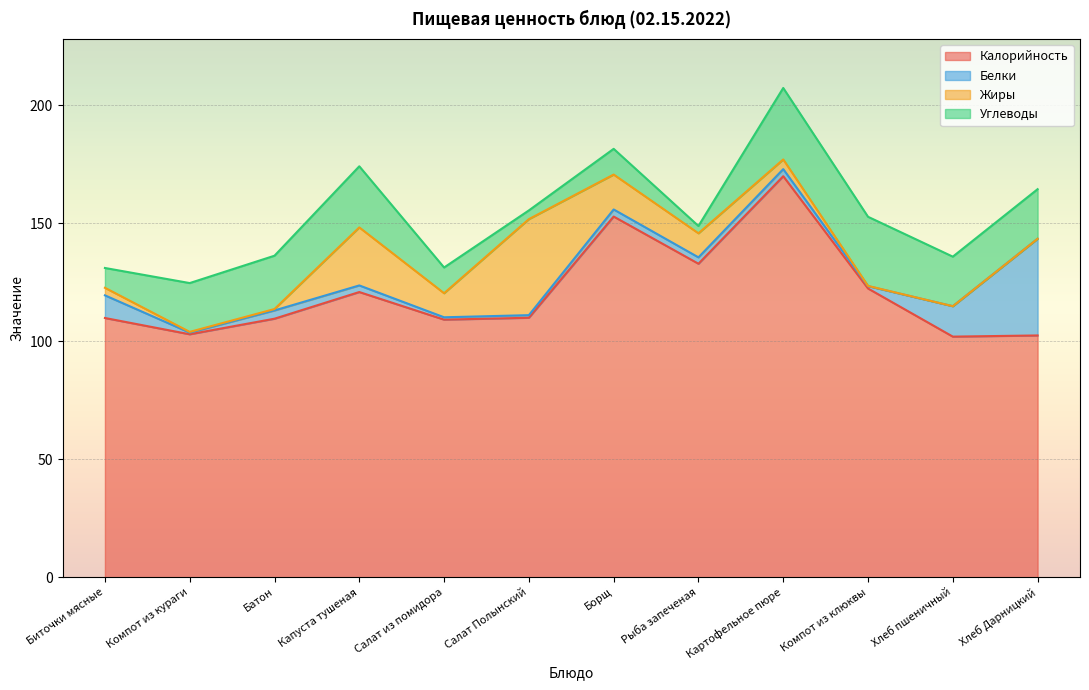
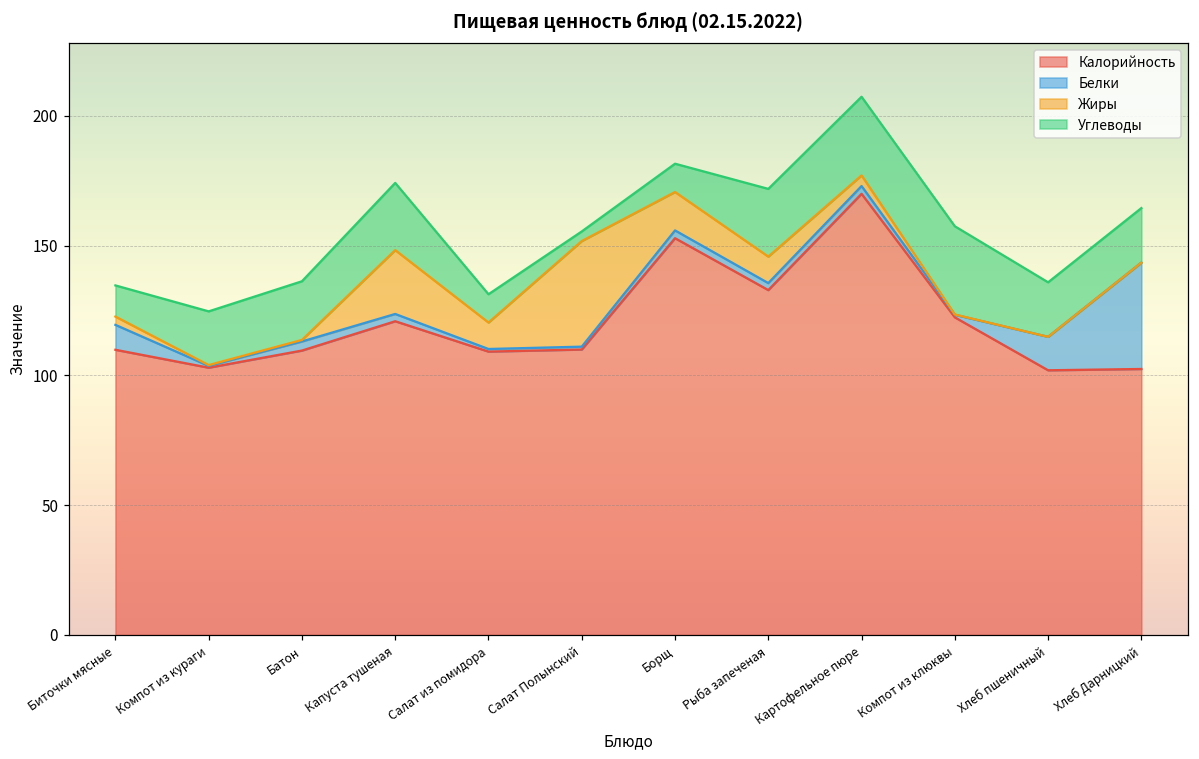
  {
    "Калорийность": {
      "Биточки мясные": 110,
      "Батон": 110,
      "Капуста тушеная": 121,
      "Салат Полынский": 110,
      "Борщ": 153,
      "Рыба запеченая": 133,
      "Картофельное пюре": 170,
      "Хлеб пшеничный": 102,
      "Хлеб Дарницкий": 103
    },
    "Белки": {
      "Биточки мясные": 10,
      "Капуста тушеная": 3,
      "Салат Полынский": 1,
      "Борщ": 3,
      "Рыба запеченая": 3,
      "Картофельное пюре": 3
    },
    "Жиры": {
      "Биточки мясные": 3,
      "Капуста тушеная": 25,
      "Салат из помидора": 10,
      "Салат Полынский": 41,
      "Борщ": 15,
      "Рыба запеченая": 10,
      "Картофельное пюре": 4
    },
    "Углеводы": {
-     "Биточки мясные": 8,
+     "Биточки мясные": 12,
      "Компот из кураги": 21,
      "Батон": 23,
      "Капуста тушеная": 26,
      "Салат из помидора": 11,
      "Салат Полынский": 4,
      "Борщ": 11,
-     "Рыба запеченая": 3,
+     "Рыба запеченая": 26,
      "Картофельное пюре": 30,
-     "Компот из клюквы": 29,
+     "Компот из клюквы": 34,
      "Хлеб пшеничный": 21,
      "Хлеб Дарницкий": 21
    }
  }
